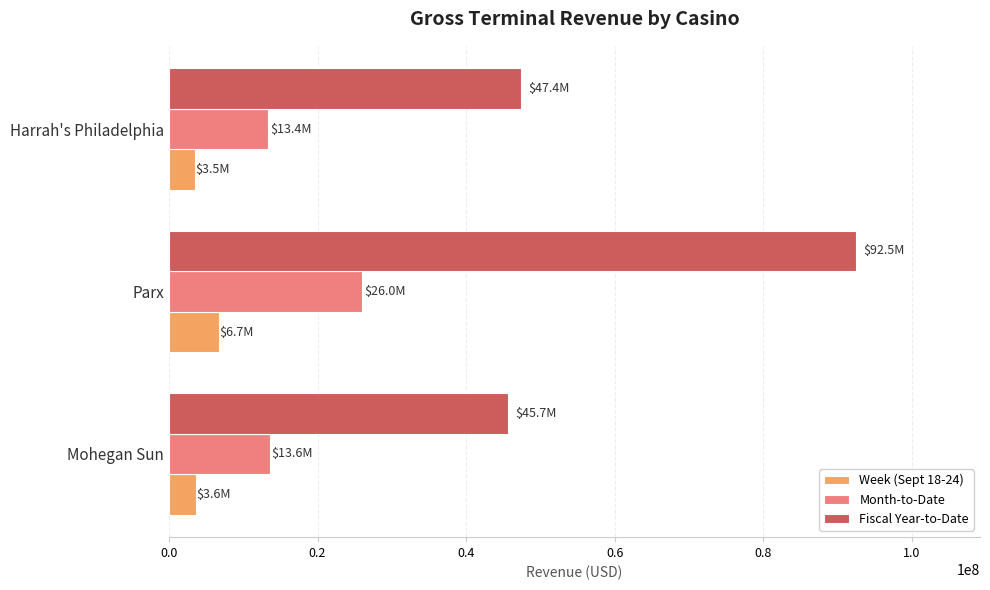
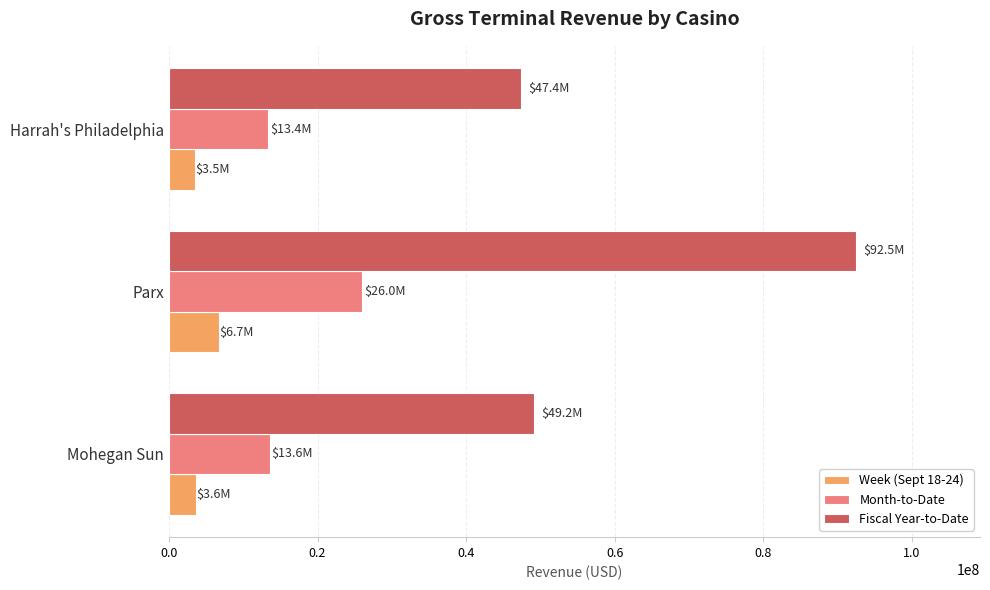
  {
    "Fiscal Year-to-Date": {
      "Harrah's Philadelphia": "$47.4M",
      "Parx": "$92.5M",
-     "Mohegan Sun": "$45.7M"
+     "Mohegan Sun": "$49.2M"
    }
  }
